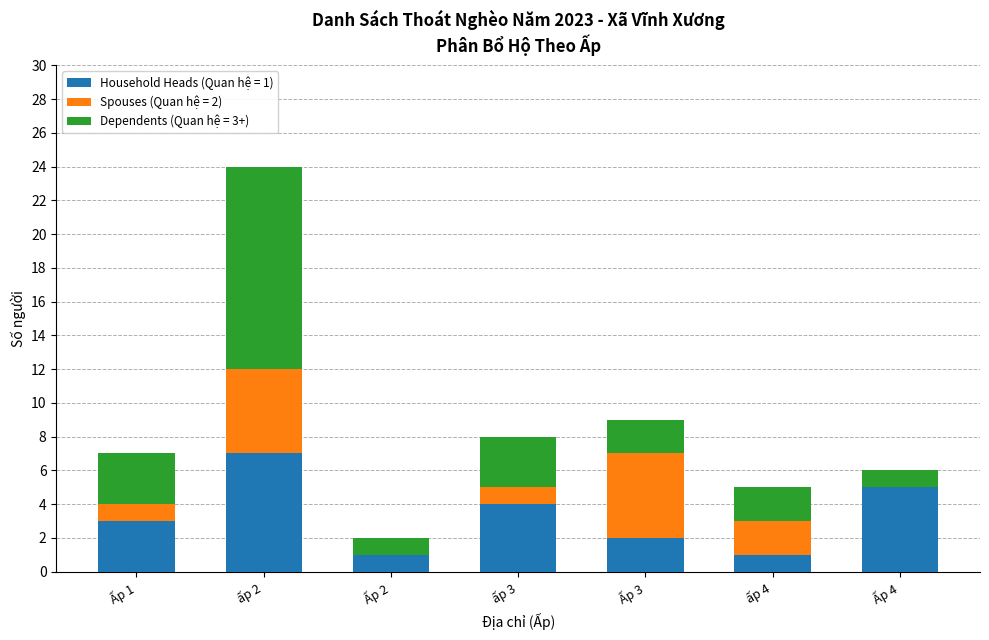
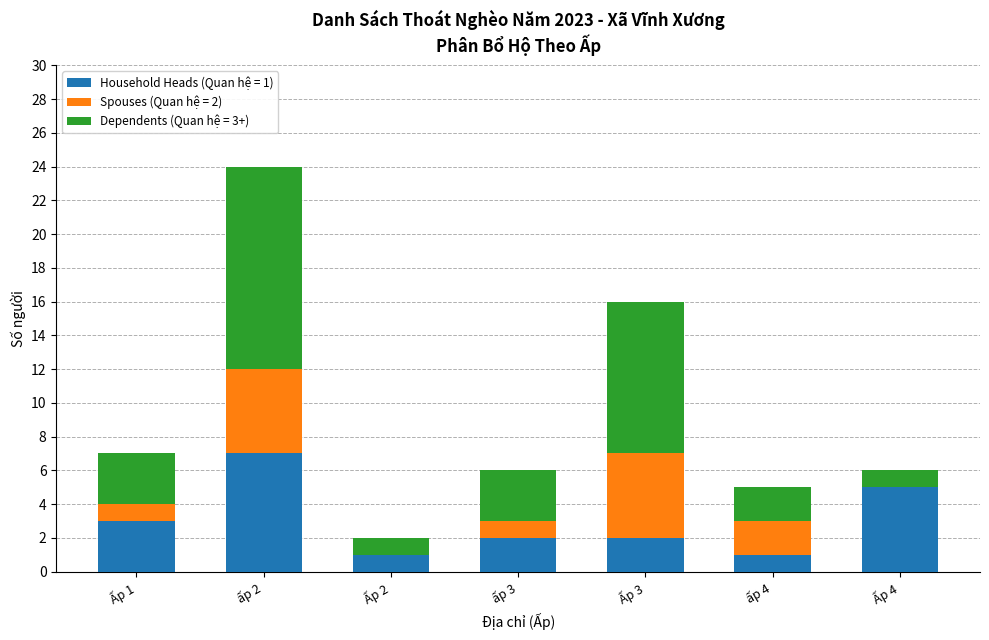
  {
    "Household Heads (Quan hệ = 1)": {
      "Ấp 1": 3,
      "ấp 2": 7,
      "Ấp 2": 1,
-     "ấp 3": 4,
+     "ấp 3": 2,
      "Ấp 3": 2,
      "ấp 4": 1,
      "Ấp 4": 5
    },
    "Spouses (Quan hệ = 2)": {
      "Ấp 1": 1,
      "ấp 2": 5,
      "Ấp 2": 0,
      "ấp 3": 1,
      "Ấp 3": 5,
      "ấp 4": 2,
      "Ấp 4": 0
    },
    "Dependents (Quan hệ = 3+)": {
      "Ấp 1": 3,
      "ấp 2": 12,
      "Ấp 2": 1,
      "ấp 3": 3,
-     "Ấp 3": 2,
+     "Ấp 3": 9,
      "ấp 4": 2,
      "Ấp 4": 1
    }
  }
